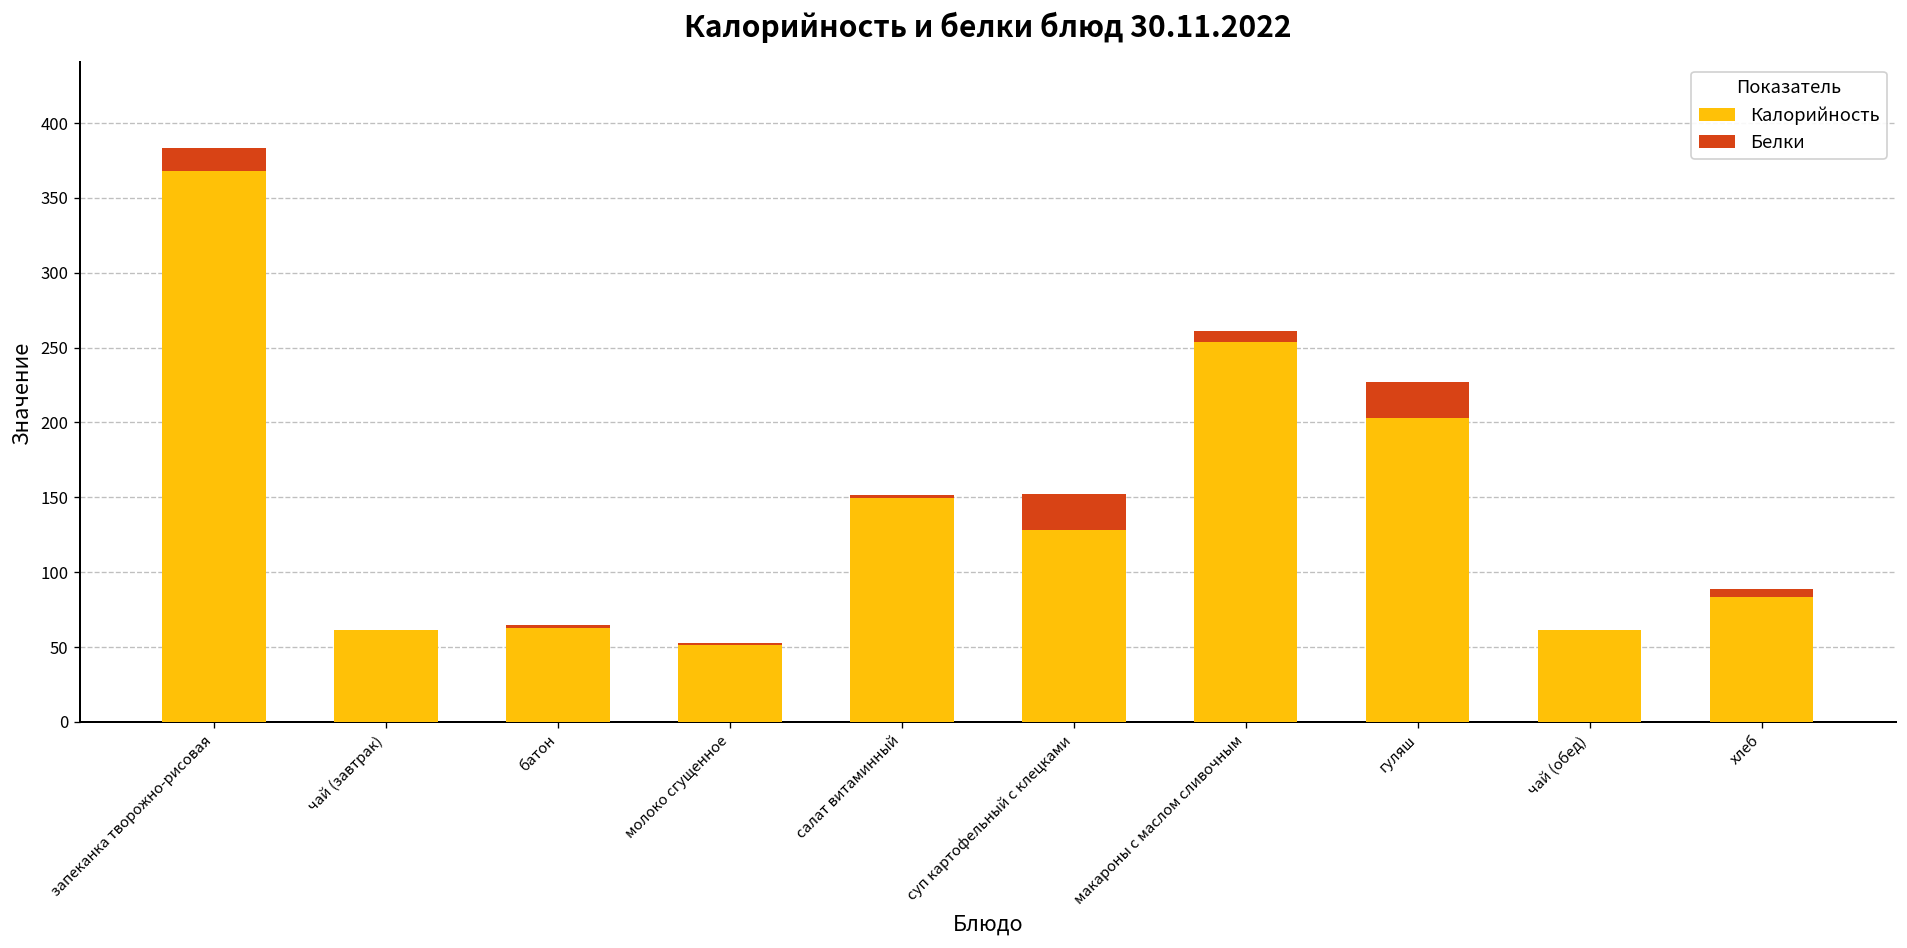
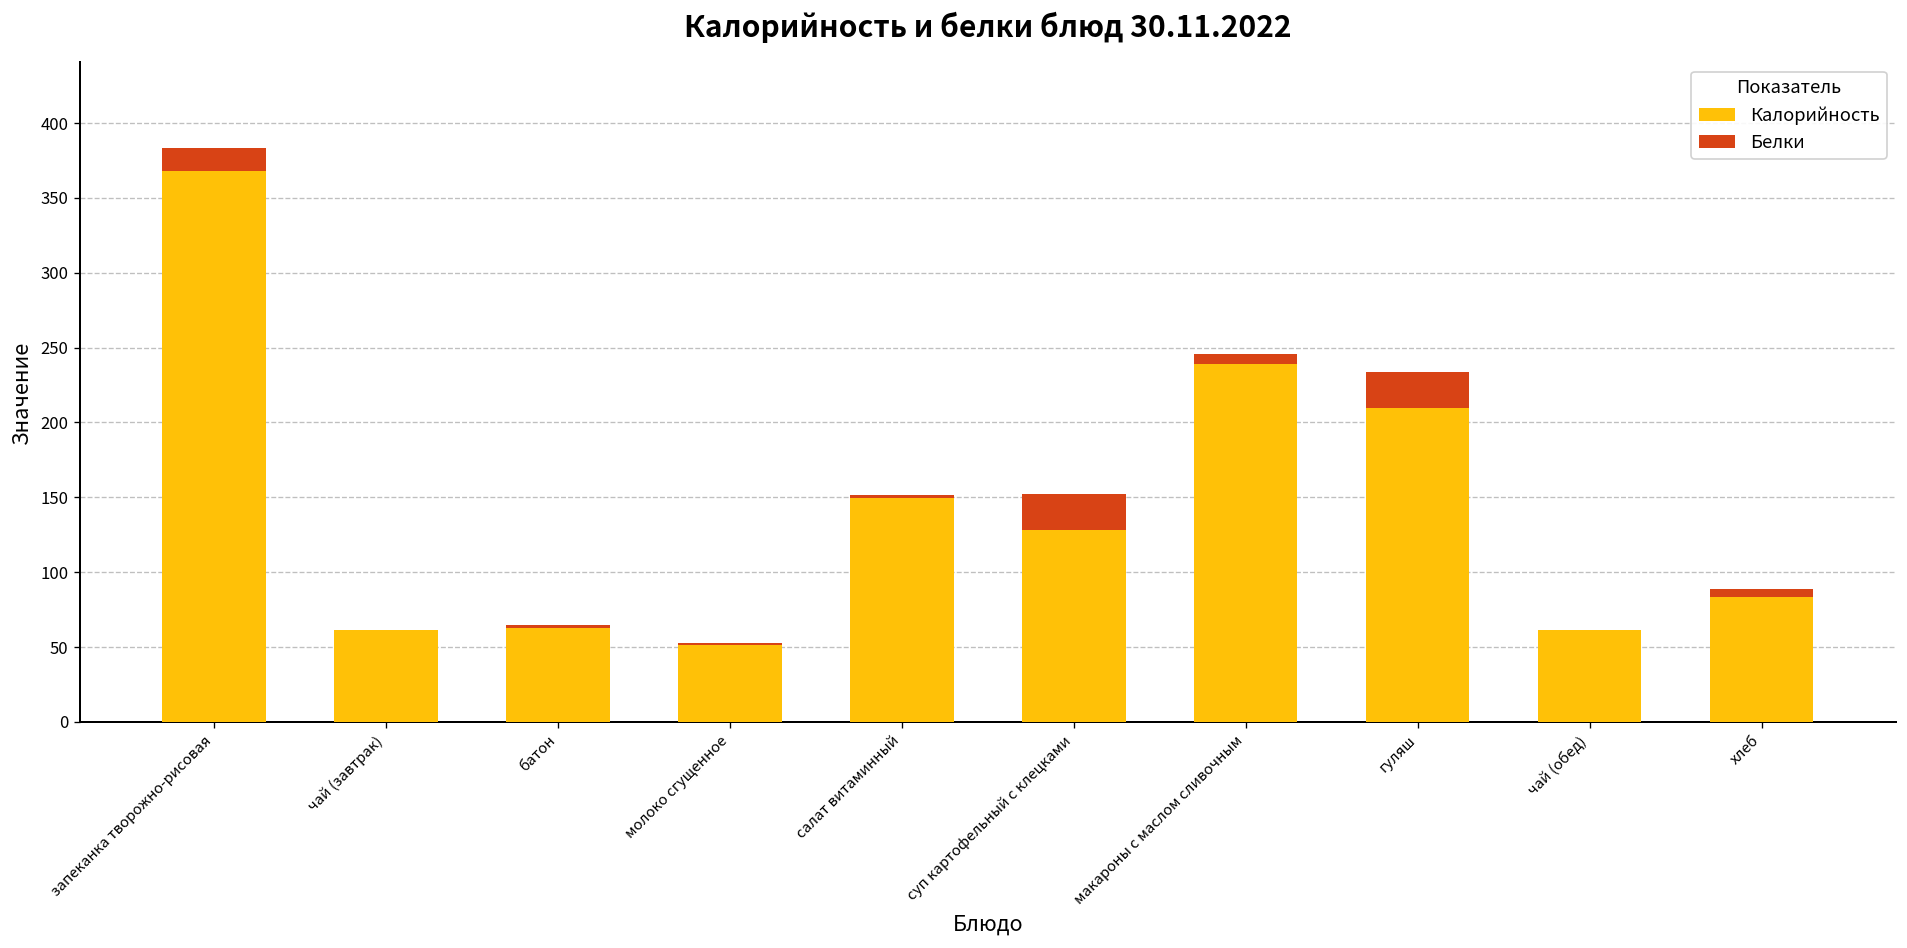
  {
    "Калорийность": {
      "запеканка творожно-рисовая": 368,
      "чай (завтрак)": 61,
      "батон": 63,
      "молоко сгущенное": 52,
      "салат витаминный": 150,
      "суп картофельный с клецками": 128,
-     "макароны с маслом сливочным": 254,
-     "гуляш": 203,
+     "макароны с маслом сливочным": 239,
+     "гуляш": 210,
      "чай (обед)": 61,
      "хлеб": 84
    },
    "Белки": {
      "запеканка творожно-рисовая": 15,
      "чай (завтрак)": 0,
      "батон": 2,
      "суп картофельный с клецками": 24,
      "макароны с маслом сливочным": 7,
      "гуляш": 24,
      "чай (обед)": 0,
      "хлеб": 5
    }
  }
